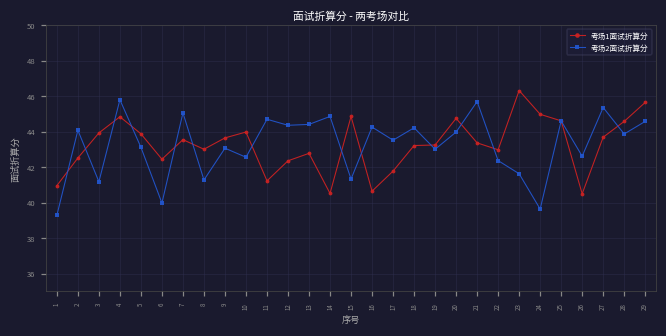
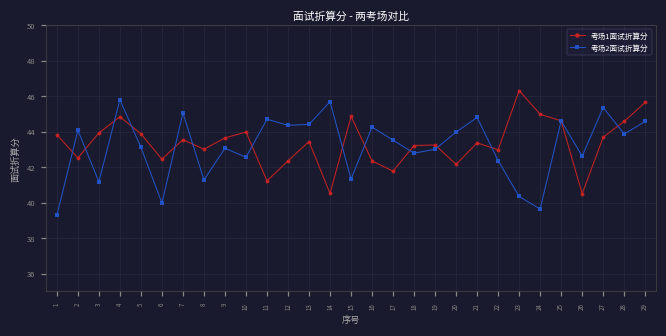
  {
    "考场1面试折算分": {
-     "1": 41.0,
+     "1": 43.8,
      "2": 42.5,
      "3": 43.9,
      "4": 44.8,
      "5": 43.9,
      "6": 42.5,
      "7": 43.6,
      "8": 43.0,
      "9": 43.7,
      "10": 44.0,
      "11": 41.2,
      "12": 42.4,
-     "13": 42.8,
+     "13": 43.4,
      "14": 40.5,
      "15": 44.9,
-     "16": 40.7,
+     "16": 42.4,
      "17": 41.8,
      "18": 43.2,
      "19": 43.3,
-     "20": 44.8,
+     "20": 42.2,
      "21": 43.4,
      "22": 43.0,
      "23": 46.3,
      "24": 45.0,
      "26": 40.5,
      "27": 43.7,
      "28": 44.6,
      "29": 45.7
    },
    "考场2面试折算分": {
      "1": 39.3,
      "2": 44.1,
      "3": 41.2,
      "4": 45.8,
      "5": 43.1,
      "6": 40.0,
      "7": 45.1,
      "8": 41.3,
      "9": 43.1,
      "10": 42.6,
      "11": 44.7,
      "12": 44.4,
      "13": 44.4,
-     "14": 44.9,
+     "14": 45.7,
      "15": 41.3,
      "16": 44.3,
      "17": 43.5,
-     "18": 44.2,
+     "18": 42.8,
      "19": 43.0,
      "20": 44.0,
-     "21": 45.7,
+     "21": 44.8,
      "22": 42.4,
-     "23": 41.6,
+     "23": 40.4,
      "24": 39.6,
      "26": 42.6,
      "27": 45.4,
      "28": 43.9,
      "29": 44.6
    }
  }
